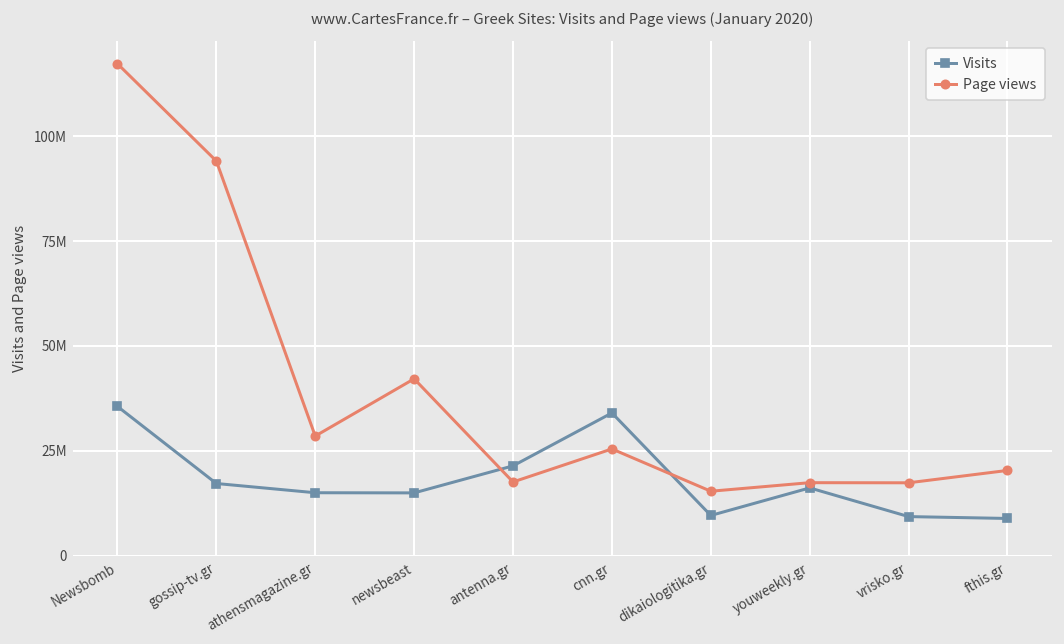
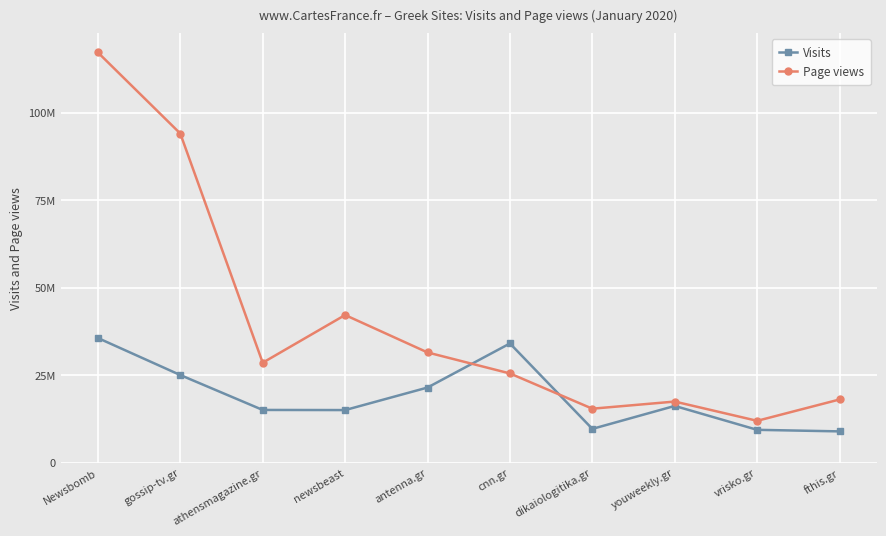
  {
    "Visits": {
      "Newsbomb": 36000000,
-     "gossip-tv.gr": 17000000,
+     "gossip-tv.gr": 25000000,
      "athensmagazine.gr": 15000000,
      "newsbeast": 15000000,
      "antenna.gr": 21000000,
      "cnn.gr": 34000000,
      "dikaiologitika.gr": 10000000,
      "youweekly.gr": 16000000,
      "vrisko.gr": 9000000,
      "fthis.gr": 9000000
    },
    "Page views": {
      "Newsbomb": 117000000,
      "gossip-tv.gr": 94000000,
      "athensmagazine.gr": 29000000,
      "newsbeast": 42000000,
-     "antenna.gr": 18000000,
+     "antenna.gr": 31000000,
      "cnn.gr": 25000000,
      "dikaiologitika.gr": 15000000,
      "youweekly.gr": 17000000,
-     "vrisko.gr": 17000000,
-     "fthis.gr": 20000000
+     "vrisko.gr": 12000000,
+     "fthis.gr": 18000000
    }
  }
